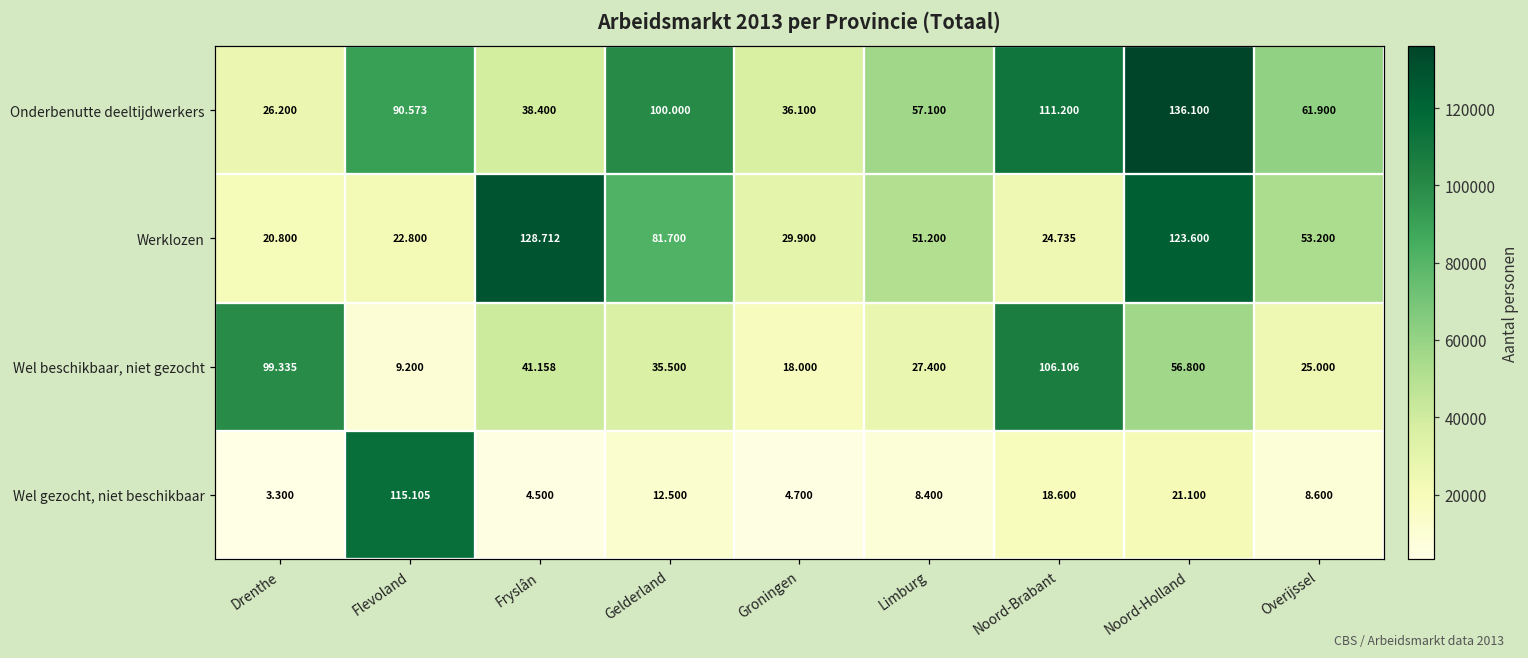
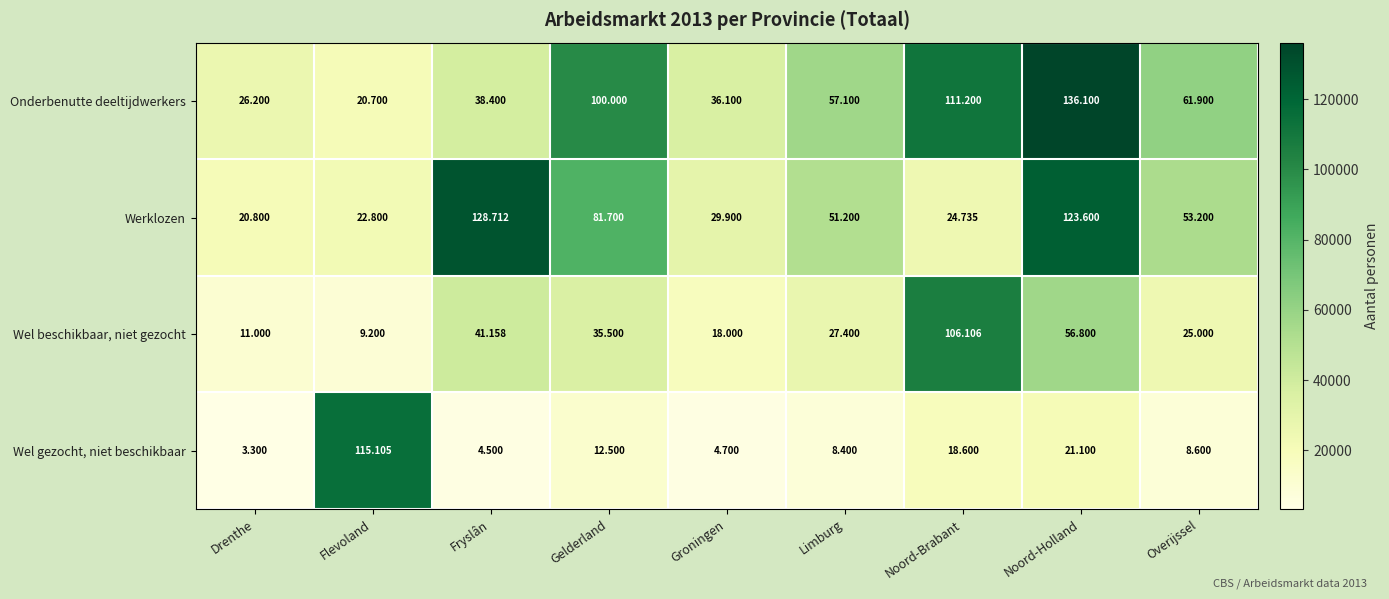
  {
    "Onderbenutte deeltijdwerkers": {
      "Drenthe": 26.200,
-     "Flevoland": 90.573,
+     "Flevoland": 20.700,
      "Fryslân": 38.400,
      "Gelderland": 100.000,
      "Groningen": 36.100,
      "Limburg": 57.100,
      "Noord-Brabant": 111.200,
      "Noord-Holland": 136.100,
      "Overijssel": 61.900
    },
    "Werklozen": {
      "Drenthe": 20.800,
      "Flevoland": 22.800,
      "Fryslân": 128.712,
      "Gelderland": 81.700,
      "Groningen": 29.900,
      "Limburg": 51.200,
      "Noord-Brabant": 24.735,
      "Noord-Holland": 123.600,
      "Overijssel": 53.200
    },
    "Wel beschikbaar, niet gezocht": {
-     "Drenthe": 99.335,
+     "Drenthe": 11.000,
      "Flevoland": 9.200,
      "Fryslân": 41.158,
      "Gelderland": 35.500,
      "Groningen": 18.000,
      "Limburg": 27.400,
      "Noord-Brabant": 106.106,
      "Noord-Holland": 56.800,
      "Overijssel": 25.000
    },
    "Wel gezocht, niet beschikbaar": {
      "Drenthe": 3.300,
      "Flevoland": 115.105,
      "Fryslân": 4.500,
      "Gelderland": 12.500,
      "Groningen": 4.700,
      "Limburg": 8.400,
      "Noord-Brabant": 18.600,
      "Noord-Holland": 21.100,
      "Overijssel": 8.600
    }
  }
